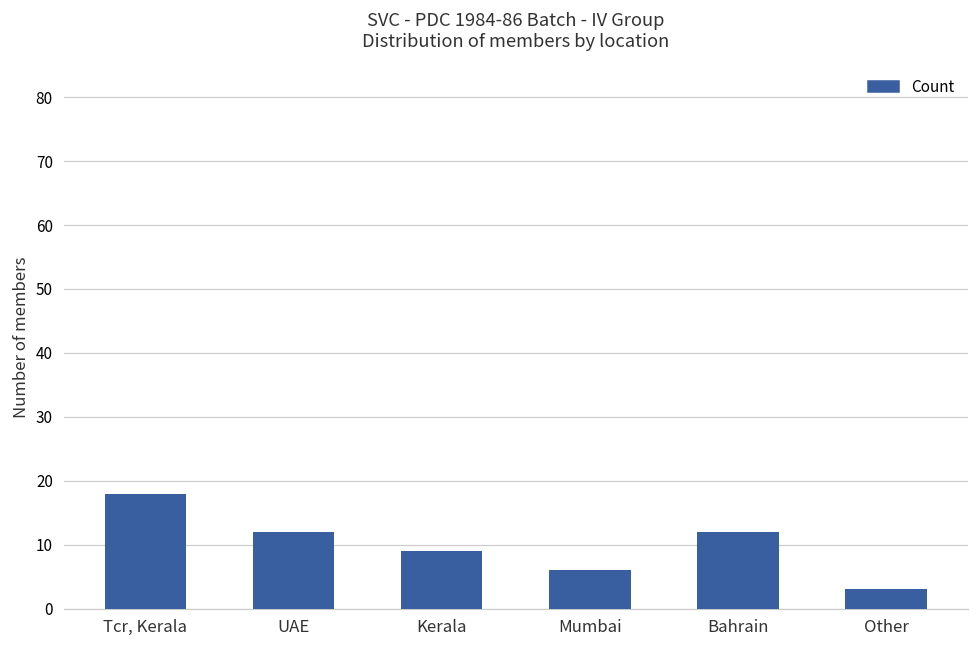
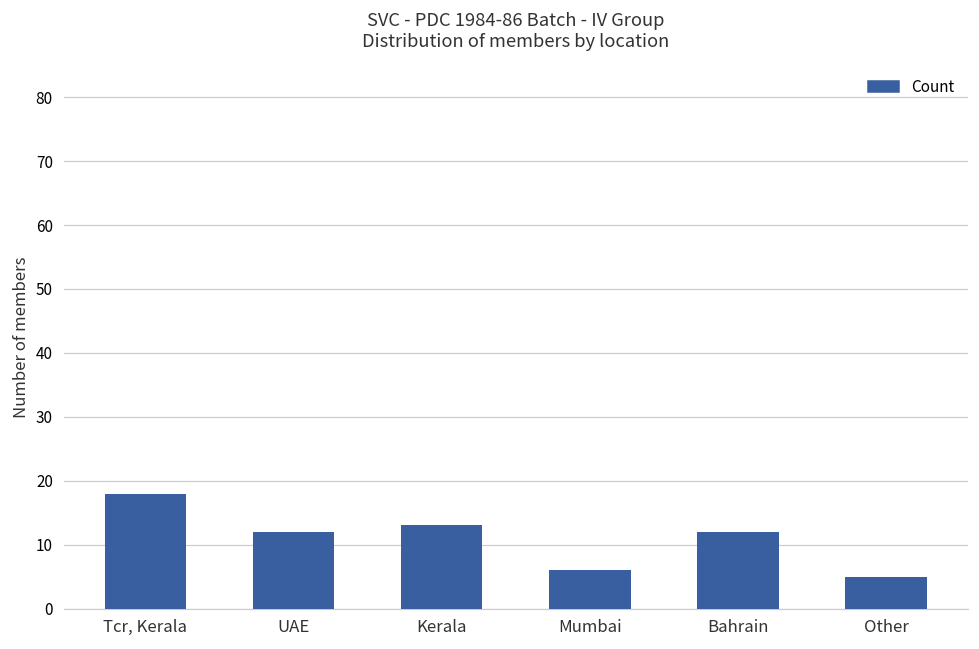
  {
    "Tcr, Kerala": 18,
    "UAE": 12,
-   "Kerala": 9,
+   "Kerala": 13,
    "Mumbai": 6,
    "Bahrain": 12,
-   "Other": 3
+   "Other": 5
  }
